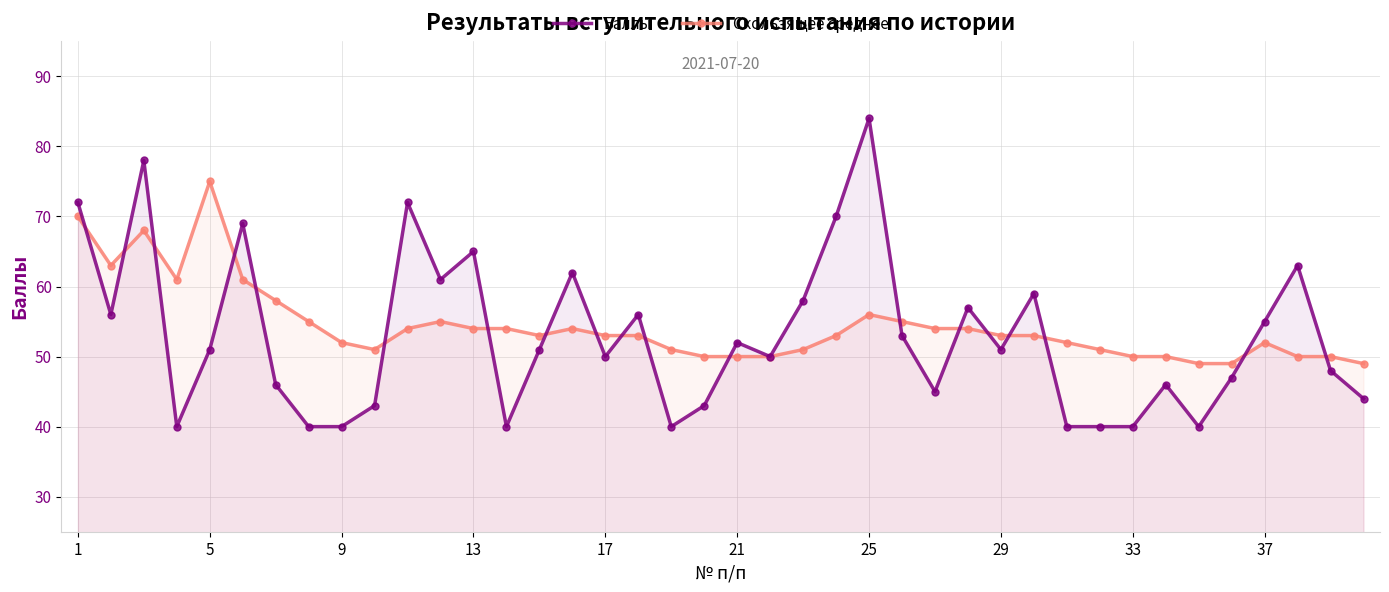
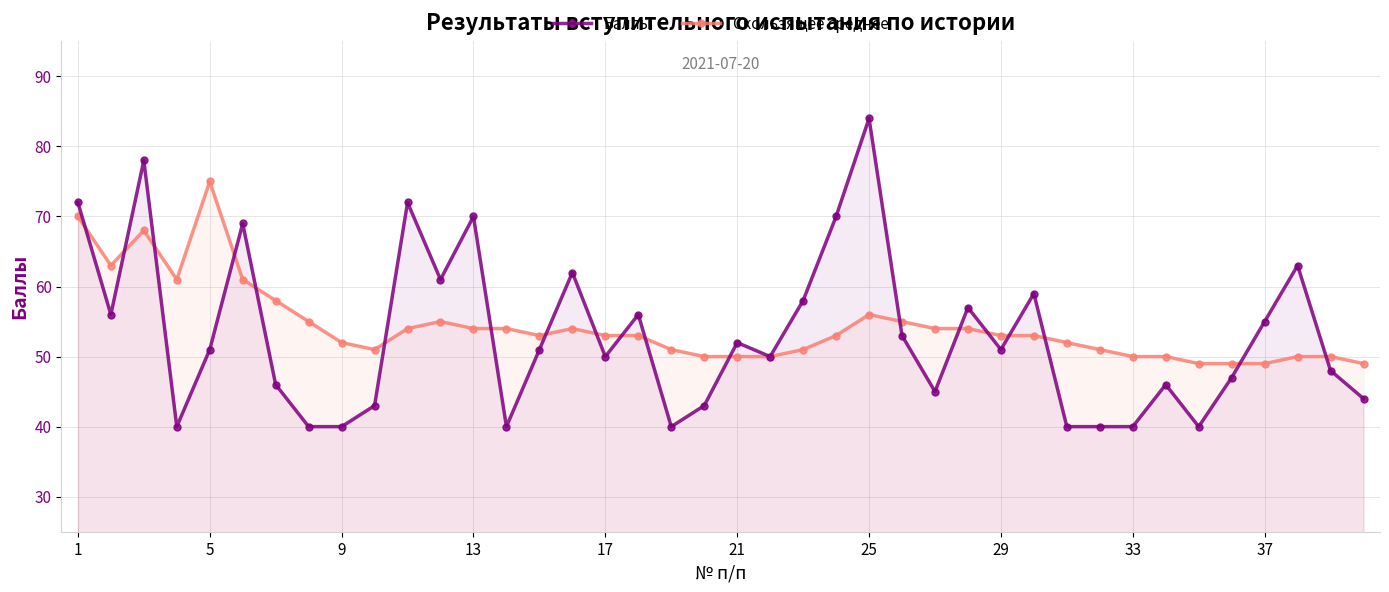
  {
    "Баллы": {
      "1": 72,
      "5": 51,
      "9": 40,
-     "13": 65,
+     "13": 70,
      "17": 50,
      "21": 52,
      "25": 84,
      "29": 51,
      "33": 40,
      "37": 55
    },
    "Скользящее среднее": {
      "1": 70,
      "5": 75,
      "9": 52,
      "13": 54,
      "17": 53,
      "21": 50,
      "25": 56,
      "29": 53,
      "33": 50,
-     "37": 52
+     "37": 49
    }
  }
